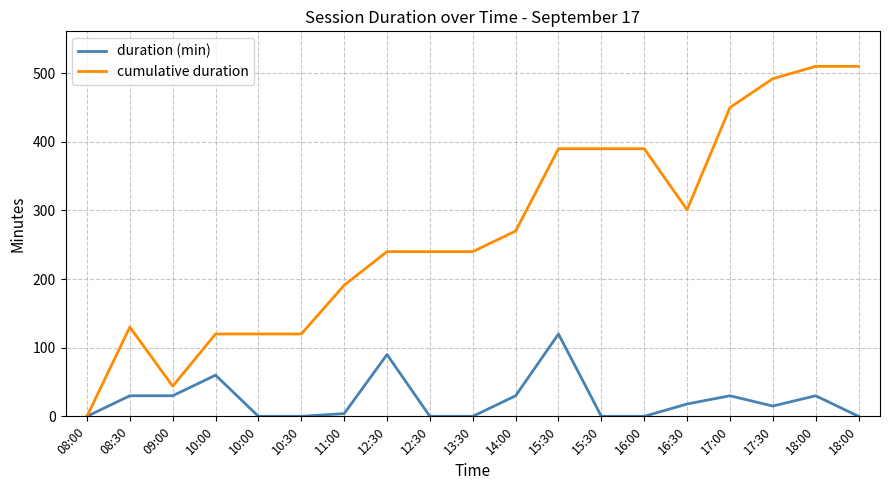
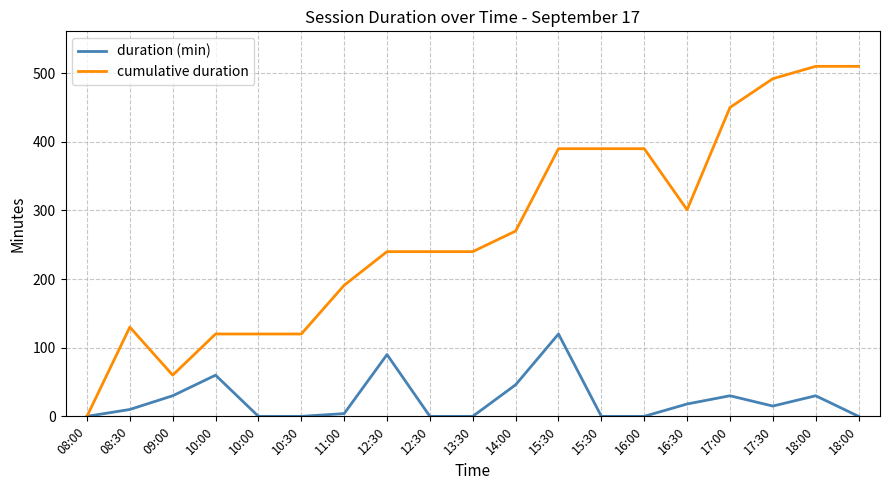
  {
    "duration (min)": {
-     "08:30": 30,
+     "08:30": 10,
      "09:00": 30,
      "10:30": 0,
      "11:00": 0,
      "13:30": 0,
-     "14:00": 30,
+     "14:00": 50,
      "16:00": 0,
      "16:30": 20,
      "17:00": 30,
      "17:30": 20
    },
    "cumulative duration": {
      "08:30": 130,
-     "09:00": 40,
+     "09:00": 60,
      "10:30": 120,
      "11:00": 190,
      "13:30": 240,
      "14:00": 270,
      "16:00": 390,
      "16:30": 300,
      "17:00": 450,
      "17:30": 490
    }
  }
